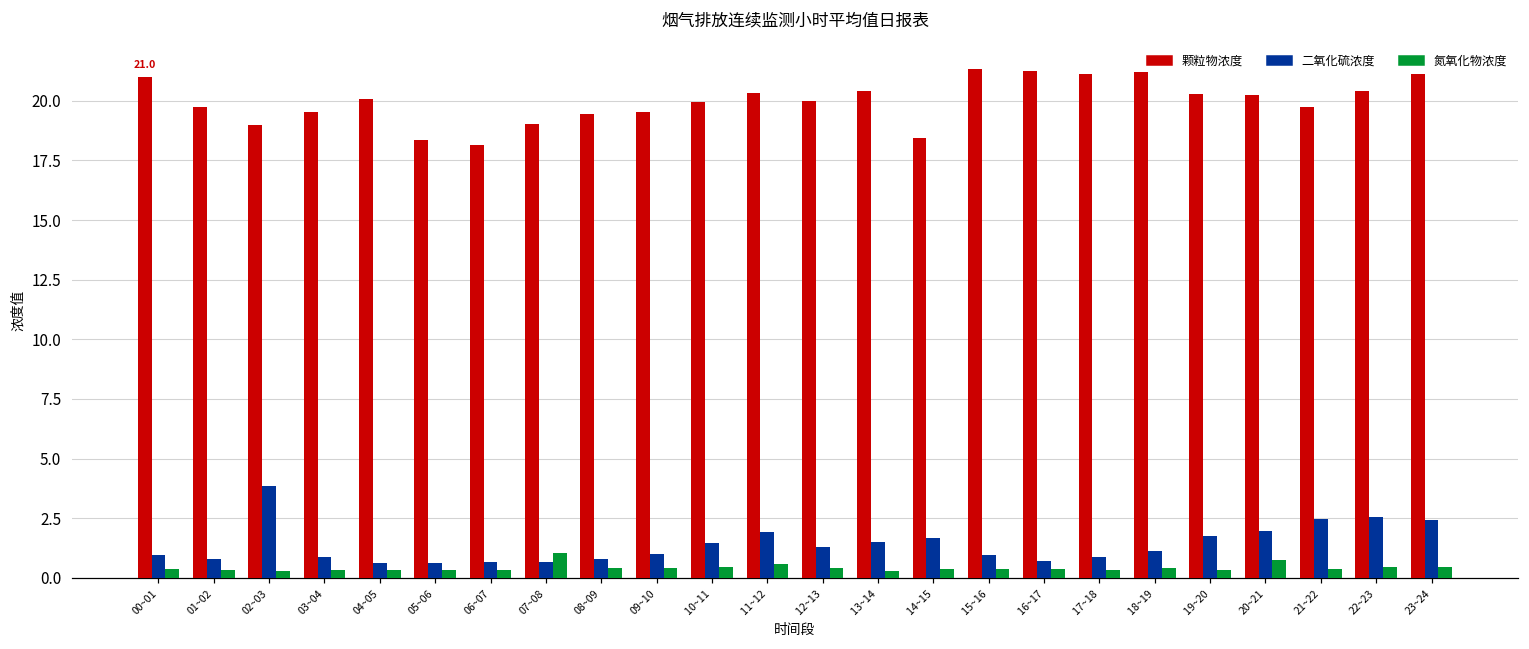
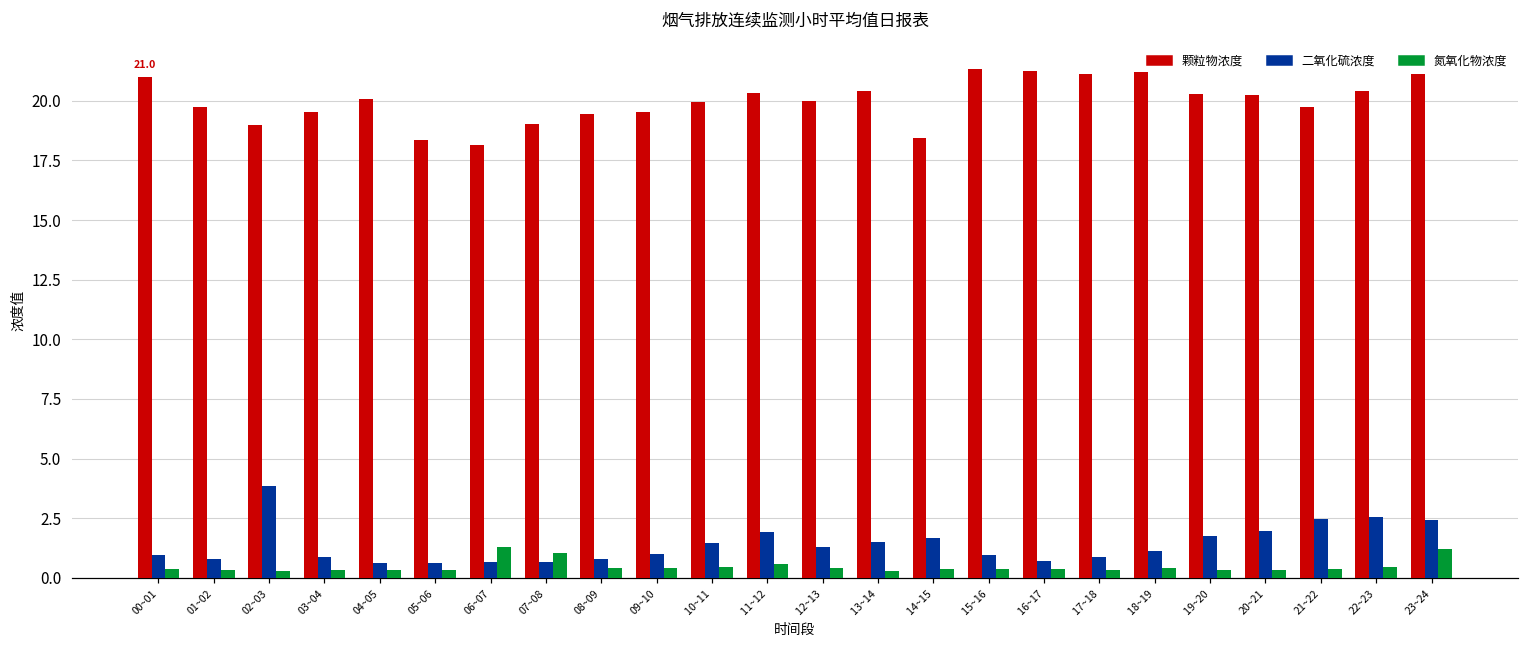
  {
    "颗粒物浓度": {
      "00~01": 21.0
    },
    "二氧化硫浓度": {
      "00~01": 0.9,
      "01~02": 0.8,
      "02~03": 3.9,
      "03~04": 0.9,
      "04~05": 0.6,
      "05~06": 0.6,
      "06~07": 0.7,
      "07~08": 0.7,
      "08~09": 0.8,
      "09~10": 1.0,
      "10~11": 1.4,
      "11~12": 1.9,
      "12~13": 1.3,
      "13~14": 1.5,
      "14~15": 1.7,
      "15~16": 0.9,
      "16~17": 0.7,
      "17~18": 0.9,
      "18~19": 1.1,
      "19~20": 1.7,
      "20~21": 2.0,
      "21~22": 2.4,
      "22~23": 2.5,
      "23~24": 2.4
    },
    "氮氧化物浓度": {
      "00~01": 0.4,
      "01~02": 0.3,
      "02~03": 0.3,
      "03~04": 0.3,
      "04~05": 0.3,
      "05~06": 0.3,
-     "06~07": 0.3,
+     "06~07": 1.3,
      "07~08": 1.0,
      "08~09": 0.4,
      "09~10": 0.4,
      "10~11": 0.5,
      "11~12": 0.6,
      "12~13": 0.4,
      "13~14": 0.3,
      "14~15": 0.4,
      "15~16": 0.4,
      "16~17": 0.4,
      "17~18": 0.3,
      "18~19": 0.4,
      "19~20": 0.3,
-     "20~21": 0.7,
+     "20~21": 0.3,
      "21~22": 0.4,
      "22~23": 0.4,
-     "23~24": 0.5
+     "23~24": 1.2
    }
  }
